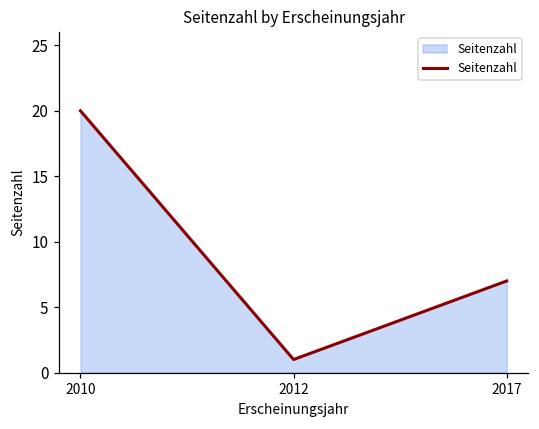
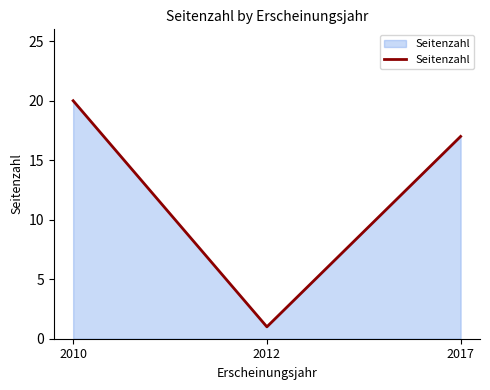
  {
    "2010": 20,
    "2012": 1,
-   "2017": 7
+   "2017": 17
  }
